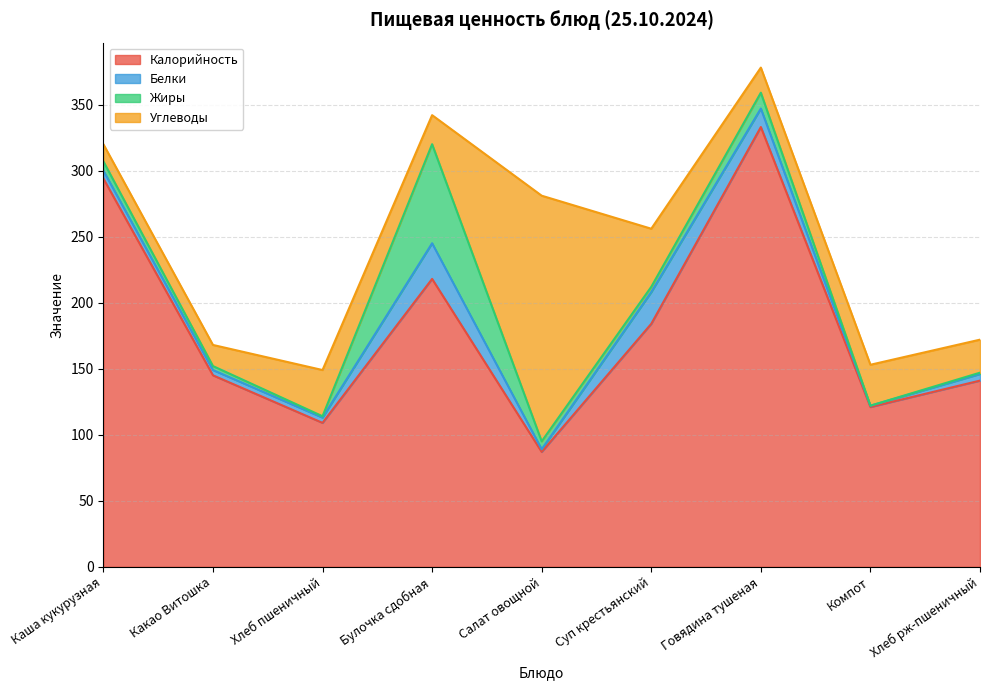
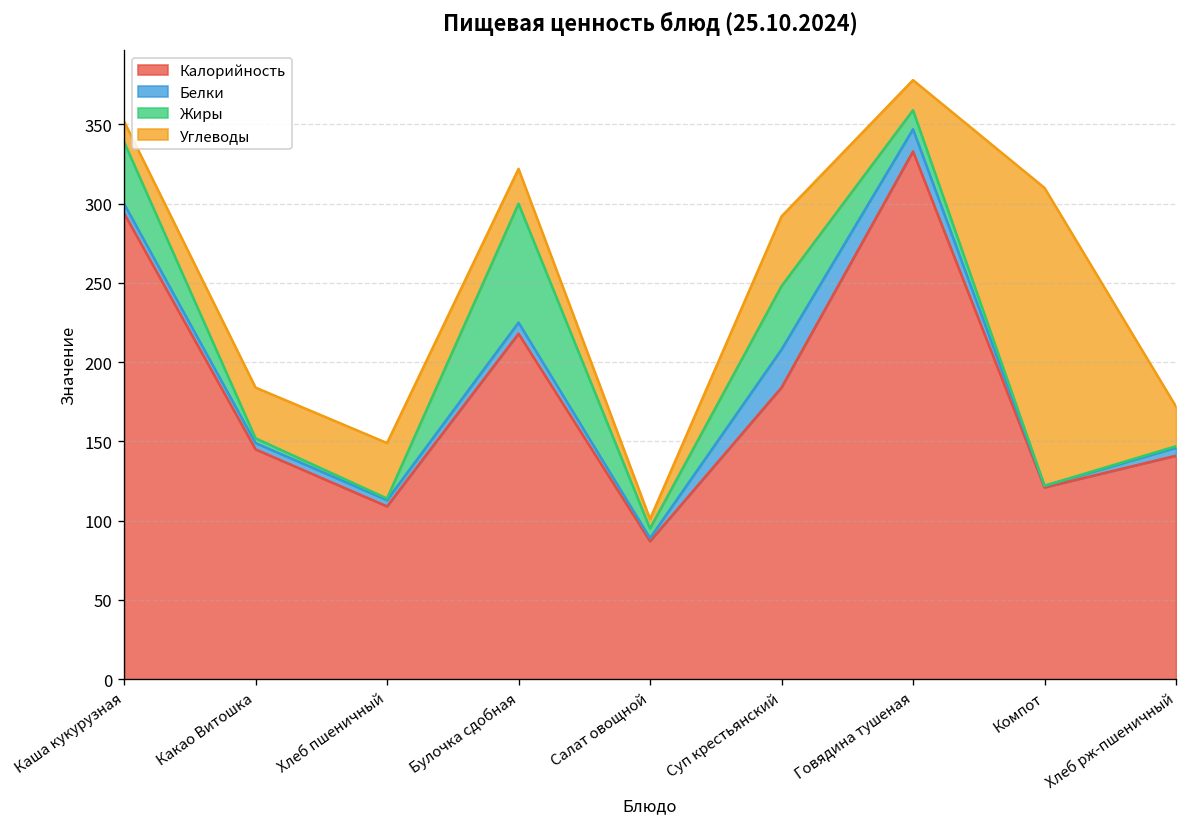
  {
    "Калорийность": {
      "Каша кукурузная": 294,
      "Какао Витошка": 145,
      "Хлеб пшеничный": 109,
      "Булочка сдобная": 218,
      "Салат овощной": 87,
      "Суп крестьянский": 184,
      "Говядина тушеная": 333,
      "Хлеб рж-пшеничный": 141
    },
    "Белки": {
      "Каша кукурузная": 6,
      "Какао Витошка": 4,
-     "Булочка сдобная": 27,
+     "Булочка сдобная": 7,
      "Салат овощной": 2,
      "Суп крестьянский": 24,
      "Говядина тушеная": 14
    },
    "Жиры": {
-     "Каша кукурузная": 7,
+     "Каша кукурузная": 39,
      "Какао Витошка": 3,
      "Булочка сдобная": 75,
      "Салат овощной": 6,
-     "Суп крестьянский": 4,
+     "Суп крестьянский": 40,
      "Говядина тушеная": 12
    },
    "Углеводы": {
      "Каша кукурузная": 13,
-     "Какао Витошка": 16,
+     "Какао Витошка": 32,
      "Хлеб пшеничный": 35,
      "Булочка сдобная": 22,
-     "Салат овощной": 186,
+     "Салат овощной": 6,
      "Суп крестьянский": 44,
      "Говядина тушеная": 19,
-     "Компот": 31,
+     "Компот": 188,
      "Хлеб рж-пшеничный": 25
    }
  }
